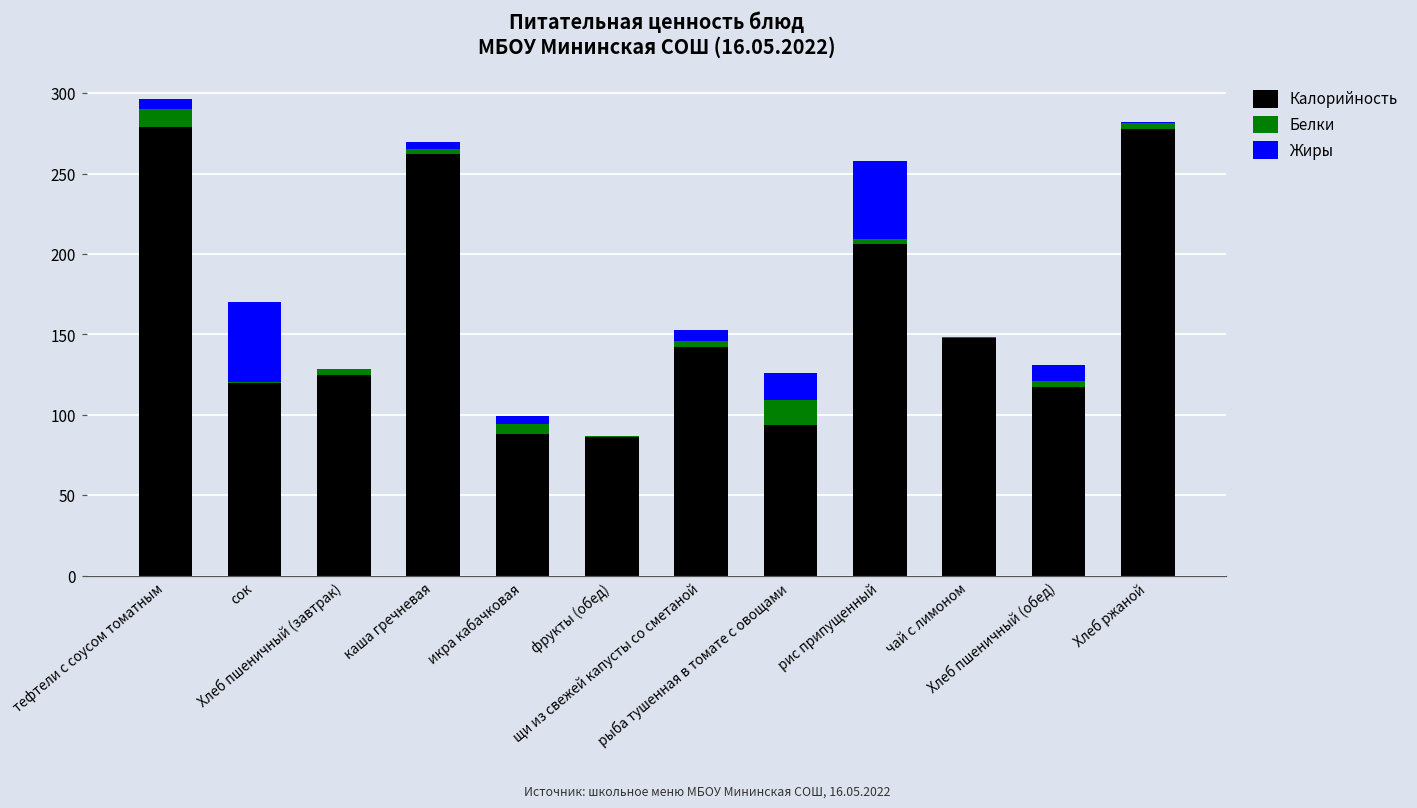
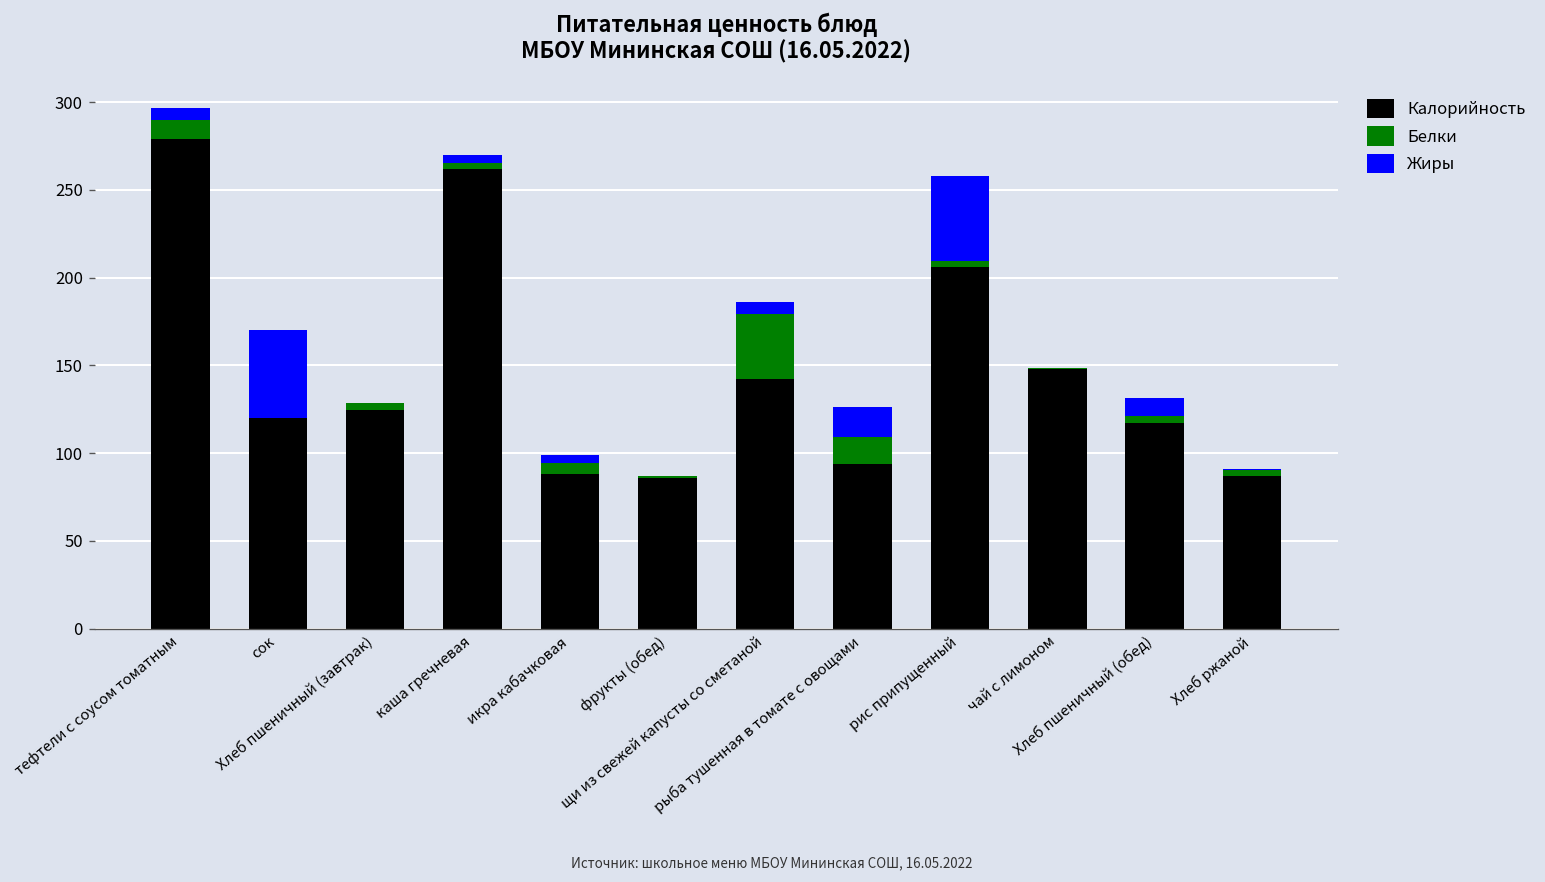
  {
    "Калорийность": {
      "тефтели с соусом томатным": 279,
      "сок": 120,
      "Хлеб пшеничный (завтрак)": 125,
      "каша гречневая": 262,
      "икра кабачковая": 88,
      "фрукты (обед)": 86,
      "щи из свежей капусты со сметаной": 142,
      "рыба тушенная в томате с овощами": 94,
      "рис припущенный": 206,
      "чай с лимоном": 148,
      "Хлеб пшеничный (обед)": 117,
-     "Хлеб ржаной": 278
+     "Хлеб ржаной": 87
    },
    "Белки": {
      "тефтели с соусом томатным": 11,
      "Хлеб пшеничный (завтрак)": 4,
      "каша гречневая": 3,
      "икра кабачковая": 6,
-     "щи из свежей капусты со сметаной": 4,
+     "щи из свежей капусты со сметаной": 37,
      "рыба тушенная в томате с овощами": 15,
      "рис припущенный": 4,
      "Хлеб пшеничный (обед)": 4,
      "Хлеб ржаной": 3
    },
    "Жиры": {
      "тефтели с соусом томатным": 7,
      "сок": 50,
      "каша гречневая": 5,
      "икра кабачковая": 5,
      "щи из свежей капусты со сметаной": 7,
      "рыба тушенная в томате с овощами": 17,
      "рис припущенный": 48,
      "Хлеб пшеничный (обед)": 10
    }
  }
